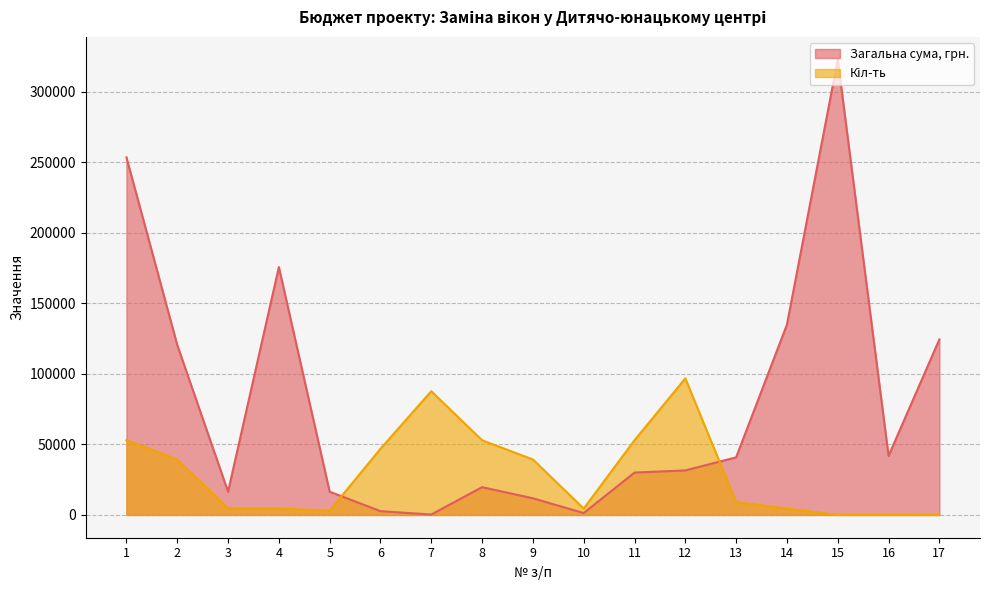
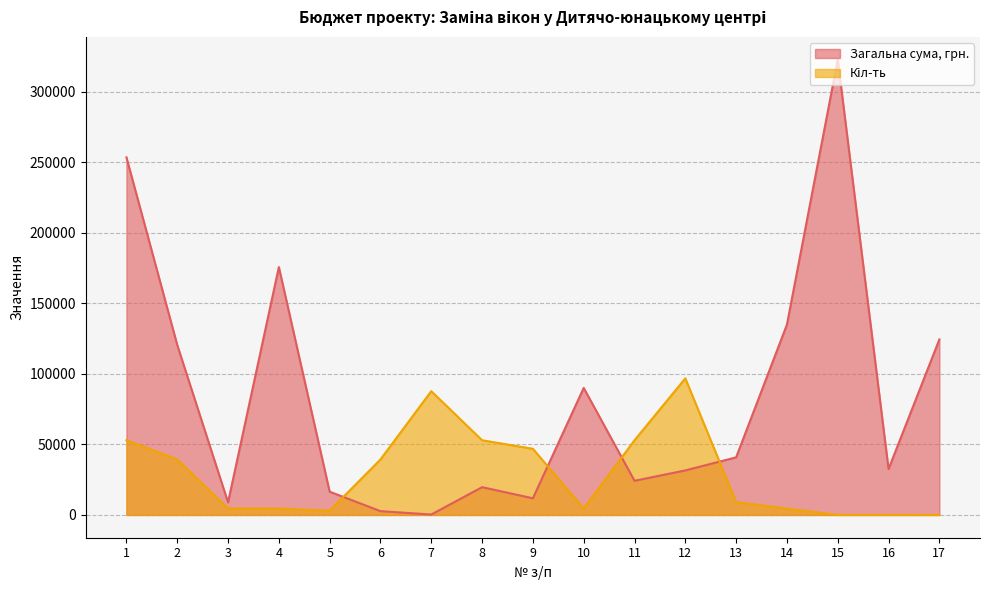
  {
    "Загальна сума, грн.": {
      "1": 254000,
      "2": 121000,
-     "3": 16000,
+     "3": 9000,
      "4": 176000,
      "5": 17000,
      "6": 3000,
      "7": 0,
      "8": 20000,
      "9": 12000,
-     "10": 1000,
-     "11": 30000,
+     "10": 90000,
+     "11": 24000,
      "12": 32000,
      "13": 41000,
      "14": 135000,
-     "16": 42000,
+     "16": 33000,
      "17": 125000
    },
    "Кіл-ть": {
      "1": 53000,
      "2": 39000,
      "3": 5000,
      "4": 5000,
      "5": 3000,
-     "6": 47000,
+     "6": 39000,
      "7": 88000,
      "8": 53000,
-     "9": 39000,
+     "9": 47000,
      "10": 5000,
      "11": 53000,
      "12": 97000,
      "13": 9000,
      "14": 5000,
      "15": 0,
      "16": 0,
      "17": 0
    }
  }
